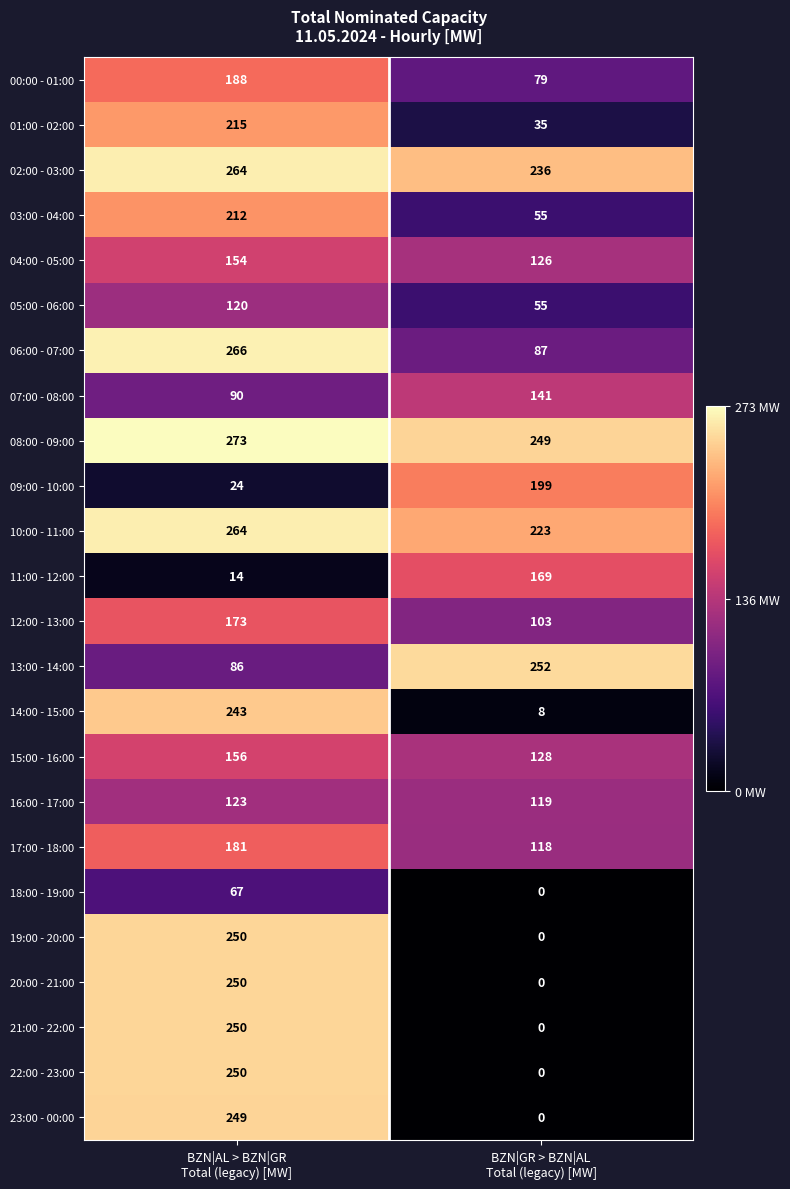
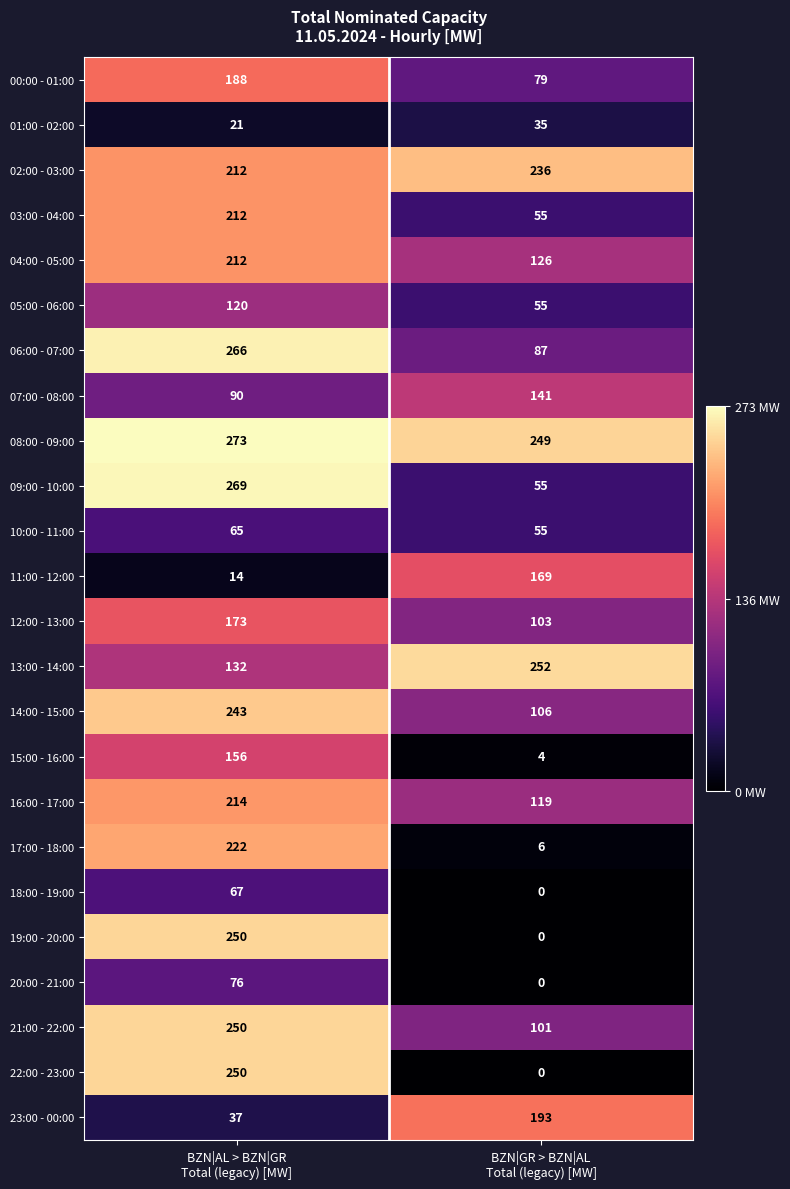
  {
    "00:00 - 01:00": {
      "BZN|AL > BZN|GR Total (legacy) [MW]": 188,
      "BZN|GR > BZN|AL Total (legacy) [MW]": 79
    },
    "01:00 - 02:00": {
-     "BZN|AL > BZN|GR Total (legacy) [MW]": 215,
+     "BZN|AL > BZN|GR Total (legacy) [MW]": 21,
      "BZN|GR > BZN|AL Total (legacy) [MW]": 35
    },
    "02:00 - 03:00": {
-     "BZN|AL > BZN|GR Total (legacy) [MW]": 264,
+     "BZN|AL > BZN|GR Total (legacy) [MW]": 212,
      "BZN|GR > BZN|AL Total (legacy) [MW]": 236
    },
    "03:00 - 04:00": {
      "BZN|AL > BZN|GR Total (legacy) [MW]": 212,
      "BZN|GR > BZN|AL Total (legacy) [MW]": 55
    },
    "04:00 - 05:00": {
-     "BZN|AL > BZN|GR Total (legacy) [MW]": 154,
+     "BZN|AL > BZN|GR Total (legacy) [MW]": 212,
      "BZN|GR > BZN|AL Total (legacy) [MW]": 126
    },
    "05:00 - 06:00": {
      "BZN|AL > BZN|GR Total (legacy) [MW]": 120,
      "BZN|GR > BZN|AL Total (legacy) [MW]": 55
    },
    "06:00 - 07:00": {
      "BZN|AL > BZN|GR Total (legacy) [MW]": 266,
      "BZN|GR > BZN|AL Total (legacy) [MW]": 87
    },
    "07:00 - 08:00": {
      "BZN|AL > BZN|GR Total (legacy) [MW]": 90,
      "BZN|GR > BZN|AL Total (legacy) [MW]": 141
    },
    "08:00 - 09:00": {
      "BZN|AL > BZN|GR Total (legacy) [MW]": 273,
      "BZN|GR > BZN|AL Total (legacy) [MW]": 249
    },
    "09:00 - 10:00": {
-     "BZN|AL > BZN|GR Total (legacy) [MW]": 24,
-     "BZN|GR > BZN|AL Total (legacy) [MW]": 199
+     "BZN|AL > BZN|GR Total (legacy) [MW]": 269,
+     "BZN|GR > BZN|AL Total (legacy) [MW]": 55
    },
    "10:00 - 11:00": {
-     "BZN|AL > BZN|GR Total (legacy) [MW]": 264,
-     "BZN|GR > BZN|AL Total (legacy) [MW]": 223
+     "BZN|AL > BZN|GR Total (legacy) [MW]": 65,
+     "BZN|GR > BZN|AL Total (legacy) [MW]": 55
    },
    "11:00 - 12:00": {
      "BZN|AL > BZN|GR Total (legacy) [MW]": 14,
      "BZN|GR > BZN|AL Total (legacy) [MW]": 169
    },
    "12:00 - 13:00": {
      "BZN|AL > BZN|GR Total (legacy) [MW]": 173,
      "BZN|GR > BZN|AL Total (legacy) [MW]": 103
    },
    "13:00 - 14:00": {
-     "BZN|AL > BZN|GR Total (legacy) [MW]": 86,
+     "BZN|AL > BZN|GR Total (legacy) [MW]": 132,
      "BZN|GR > BZN|AL Total (legacy) [MW]": 252
    },
    "14:00 - 15:00": {
      "BZN|AL > BZN|GR Total (legacy) [MW]": 243,
-     "BZN|GR > BZN|AL Total (legacy) [MW]": 8
+     "BZN|GR > BZN|AL Total (legacy) [MW]": 106
    },
    "15:00 - 16:00": {
      "BZN|AL > BZN|GR Total (legacy) [MW]": 156,
-     "BZN|GR > BZN|AL Total (legacy) [MW]": 128
+     "BZN|GR > BZN|AL Total (legacy) [MW]": 4
    },
    "16:00 - 17:00": {
-     "BZN|AL > BZN|GR Total (legacy) [MW]": 123,
+     "BZN|AL > BZN|GR Total (legacy) [MW]": 214,
      "BZN|GR > BZN|AL Total (legacy) [MW]": 119
    },
    "17:00 - 18:00": {
-     "BZN|AL > BZN|GR Total (legacy) [MW]": 181,
-     "BZN|GR > BZN|AL Total (legacy) [MW]": 118
+     "BZN|AL > BZN|GR Total (legacy) [MW]": 222,
+     "BZN|GR > BZN|AL Total (legacy) [MW]": 6
    },
    "18:00 - 19:00": {
      "BZN|AL > BZN|GR Total (legacy) [MW]": 67,
      "BZN|GR > BZN|AL Total (legacy) [MW]": 0
    },
    "19:00 - 20:00": {
      "BZN|AL > BZN|GR Total (legacy) [MW]": 250,
      "BZN|GR > BZN|AL Total (legacy) [MW]": 0
    },
    "20:00 - 21:00": {
-     "BZN|AL > BZN|GR Total (legacy) [MW]": 250,
+     "BZN|AL > BZN|GR Total (legacy) [MW]": 76,
      "BZN|GR > BZN|AL Total (legacy) [MW]": 0
    },
    "21:00 - 22:00": {
      "BZN|AL > BZN|GR Total (legacy) [MW]": 250,
-     "BZN|GR > BZN|AL Total (legacy) [MW]": 0
+     "BZN|GR > BZN|AL Total (legacy) [MW]": 101
    },
    "22:00 - 23:00": {
      "BZN|AL > BZN|GR Total (legacy) [MW]": 250,
      "BZN|GR > BZN|AL Total (legacy) [MW]": 0
    },
    "23:00 - 00:00": {
-     "BZN|AL > BZN|GR Total (legacy) [MW]": 249,
-     "BZN|GR > BZN|AL Total (legacy) [MW]": 0
+     "BZN|AL > BZN|GR Total (legacy) [MW]": 37,
+     "BZN|GR > BZN|AL Total (legacy) [MW]": 193
    }
  }
